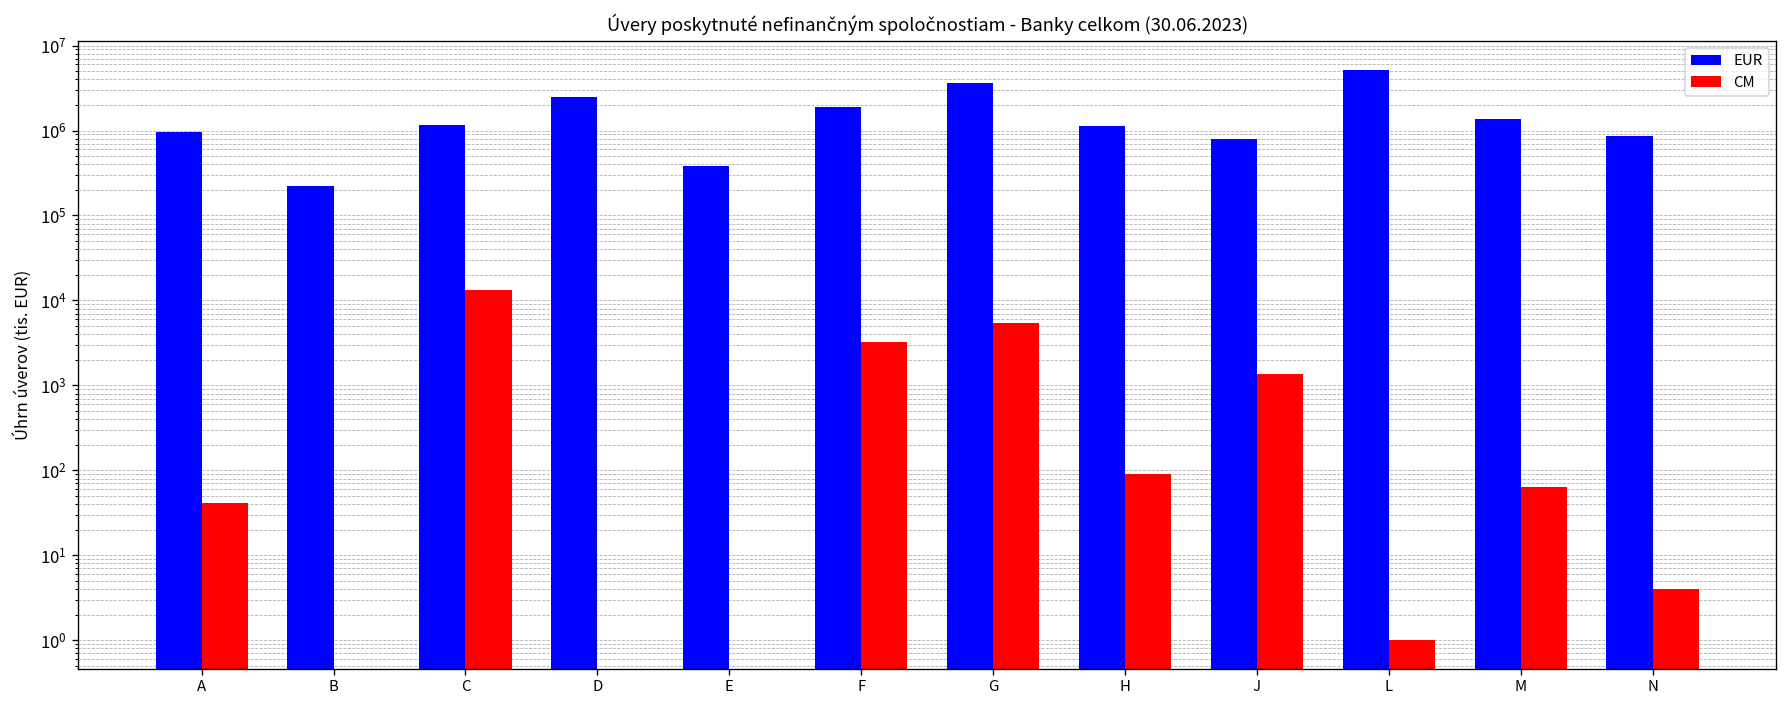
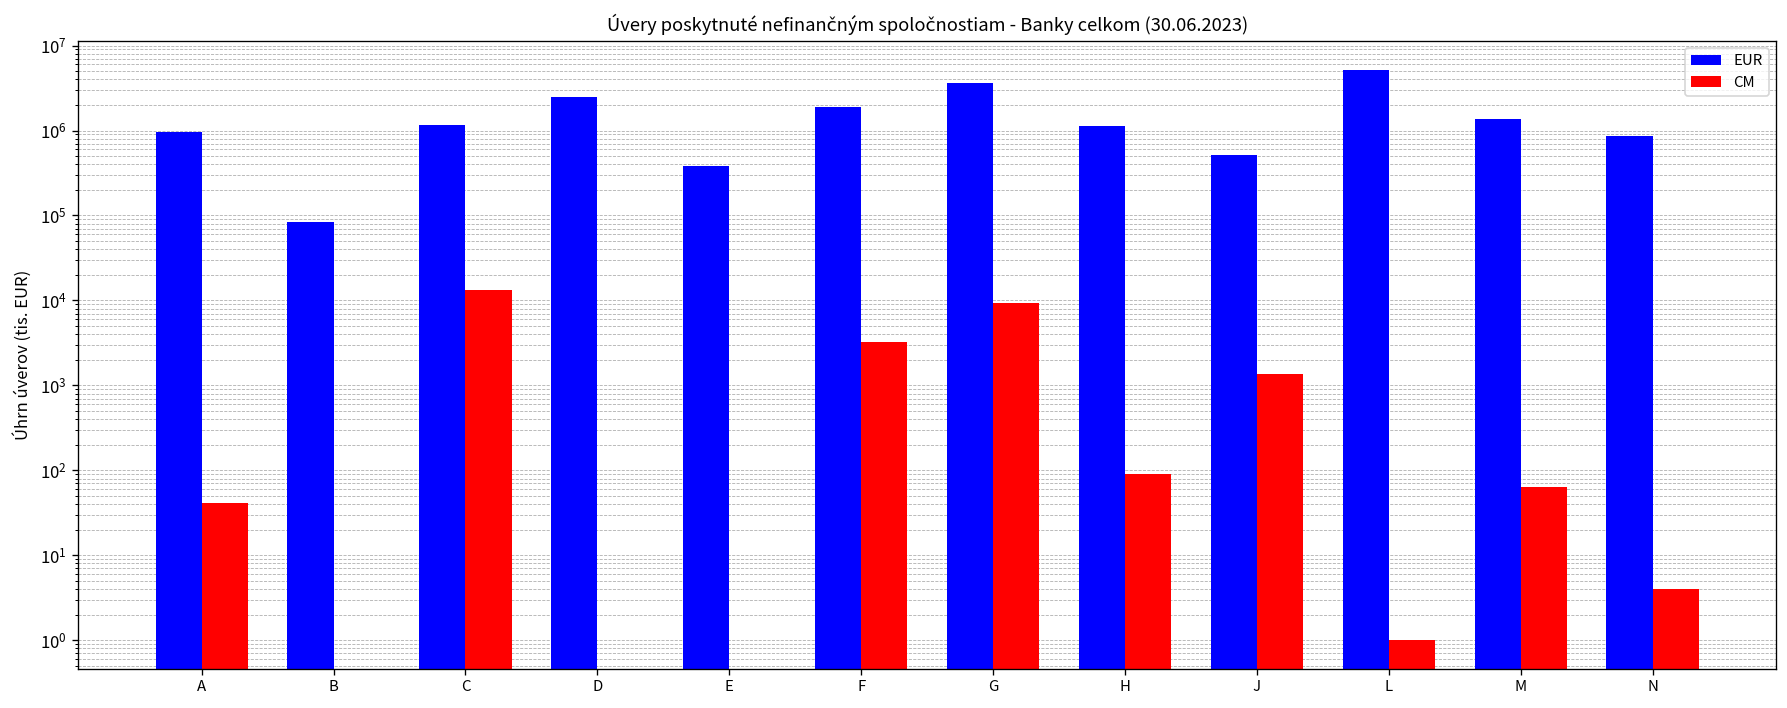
  {
    "EUR": {
      "A": 1000000,
-     "B": 220000,
+     "B": 80000,
      "C": 1200000,
      "D": 2500000,
      "E": 400000,
      "F": 1900000,
      "G": 4000000,
      "H": 1100000,
-     "J": 800000,
+     "J": 500000,
      "L": 5000000,
      "M": 1400000,
      "N": 900000
    },
    "CM": {
      "A": 40,
      "C": 13000,
      "F": 3000,
-     "G": 5000,
+     "G": 9000,
      "H": 90,
      "J": 1300,
      "L": 1,
      "M": 60,
      "N": 4
    }
  }
